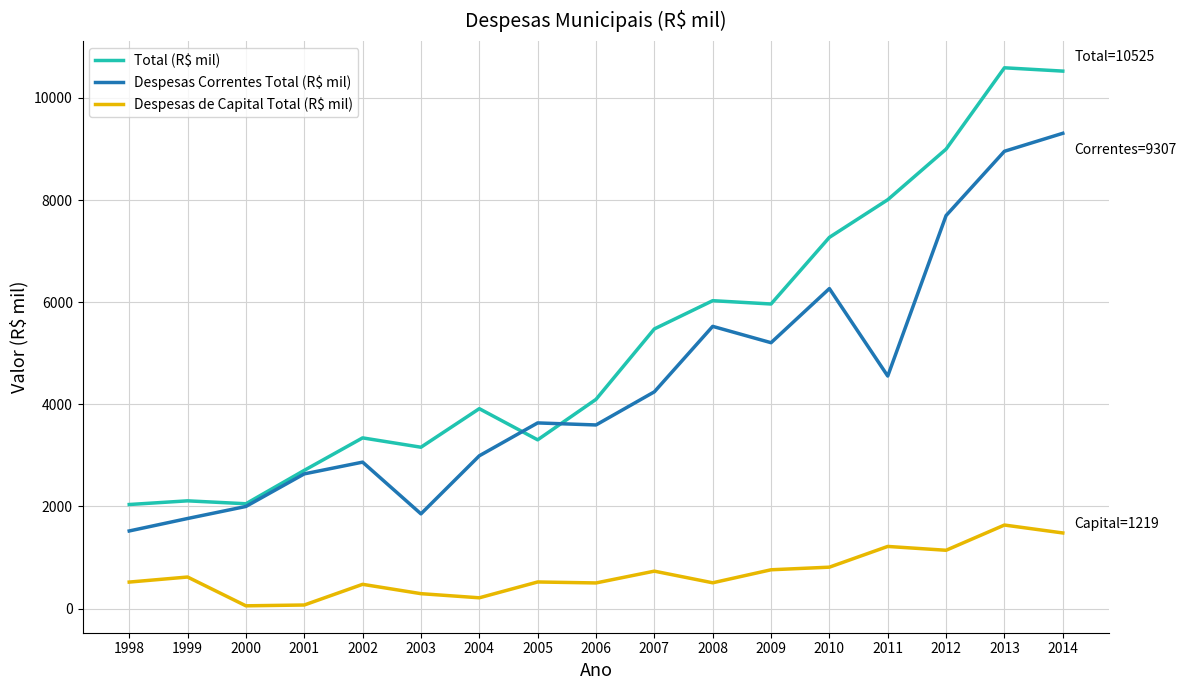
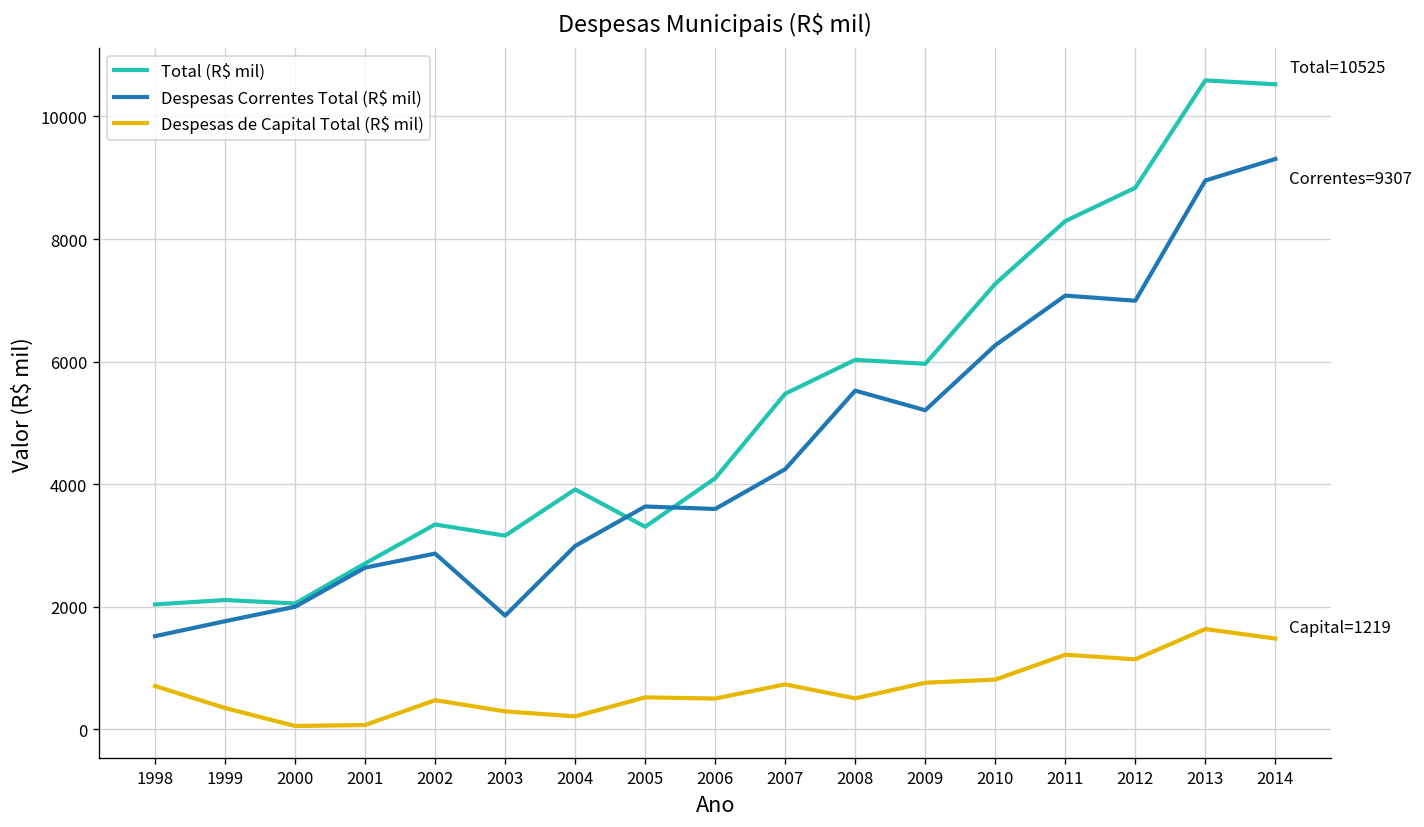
  {
    "Total (R$ mil)": {
      "1998": 2000,
      "1999": 2100,
      "2000": 2100,
      "2001": 2700,
      "2002": 3300,
      "2003": 3200,
      "2004": 3900,
      "2005": 3300,
      "2006": 4100,
      "2007": 5500,
      "2008": 6000,
      "2009": 6000,
      "2010": 7300,
-     "2011": 8000,
-     "2012": 9000,
+     "2011": 8300,
+     "2012": 8800,
      "2013": 10600
    },
    "Despesas Correntes Total (R$ mil)": {
      "1998": 1500,
      "1999": 1800,
      "2000": 2000,
      "2001": 2600,
      "2002": 2900,
      "2003": 1900,
      "2004": 3000,
      "2005": 3600,
      "2006": 3600,
      "2007": 4200,
      "2008": 5500,
      "2009": 5200,
      "2010": 6300,
-     "2011": 4600,
-     "2012": 7700,
+     "2011": 7100,
+     "2012": 7000,
      "2013": 9000
    },
    "Despesas de Capital Total (R$ mil)": {
-     "1998": 500,
-     "1999": 600,
+     "1998": 700,
+     "1999": 300,
      "2000": 100,
      "2001": 100,
      "2002": 500,
      "2003": 300,
      "2004": 200,
      "2005": 500,
      "2006": 500,
      "2007": 700,
      "2008": 500,
      "2009": 800,
      "2010": 800,
      "2011": 1200,
      "2012": 1100,
      "2013": 1600
    }
  }
